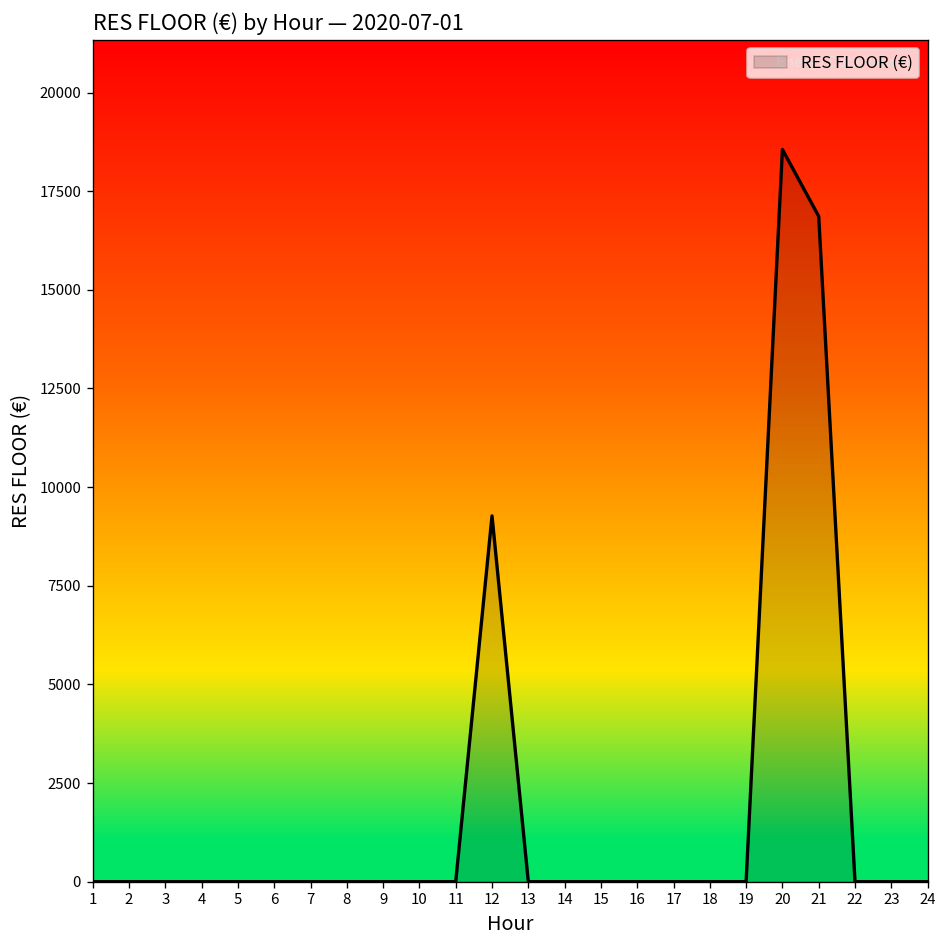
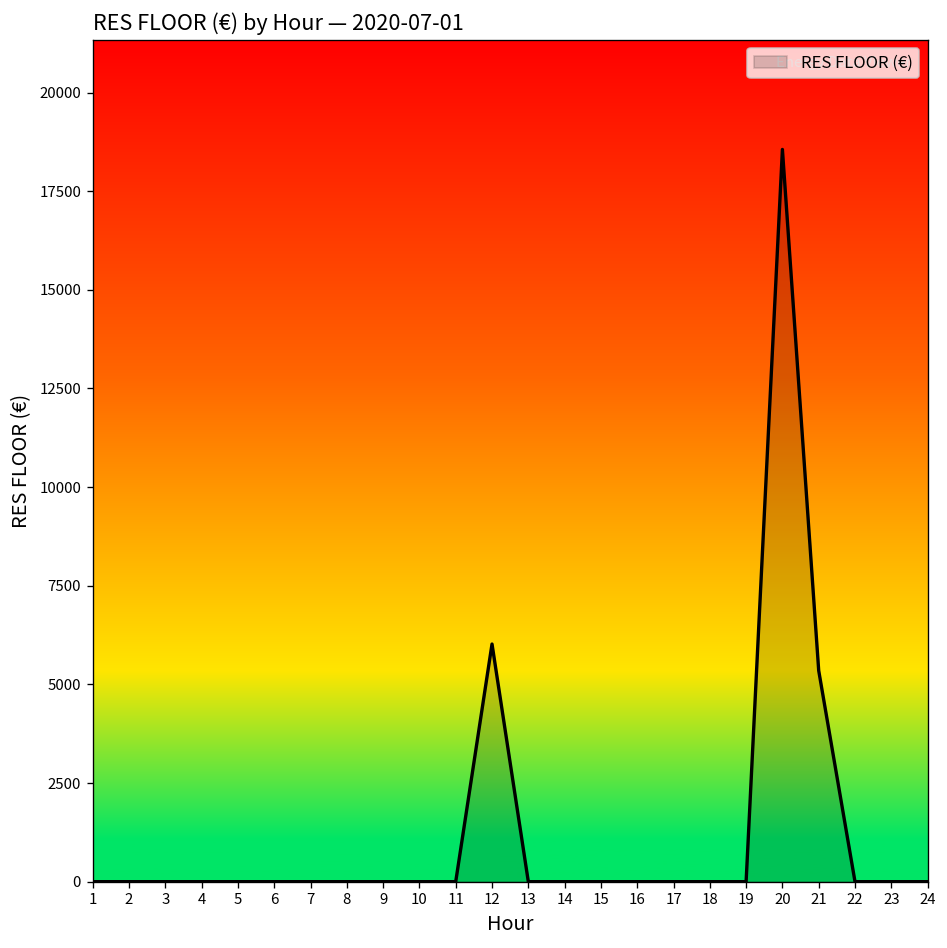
  {
    "1": 0,
    "2": 0,
    "3": 0,
    "4": 0,
    "5": 0,
    "6": 0,
    "7": 0,
    "8": 0,
    "9": 0,
    "10": 0,
    "11": 0,
-   "12": 9300,
+   "12": 6000,
    "13": 0,
    "14": 0,
    "15": 0,
    "16": 0,
    "17": 0,
    "18": 0,
    "19": 0,
    "20": 18600,
-   "21": 16900,
+   "21": 5300,
    "22": 0,
    "23": 0,
    "24": 0
  }
